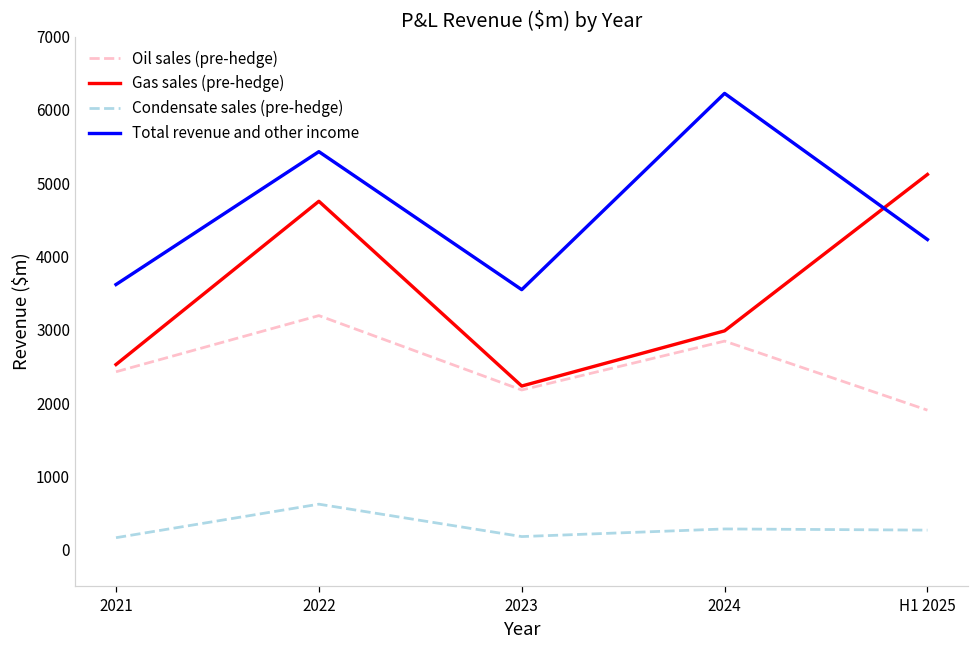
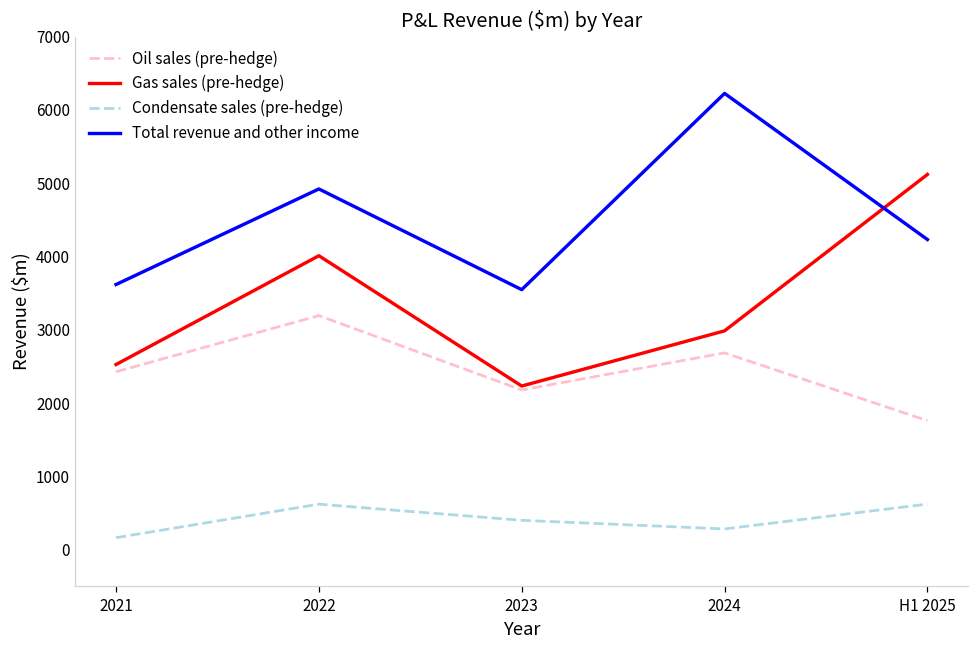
  {
    "Oil sales (pre-hedge)": {
      "2021": 2400,
      "2022": 3200,
      "2023": 2200,
-     "2024": 2800,
-     "H1 2025": 1900
+     "2024": 2700,
+     "H1 2025": 1800
    },
    "Gas sales (pre-hedge)": {
      "2021": 2500,
-     "2022": 4800,
+     "2022": 4000,
      "2023": 2200,
      "2024": 3000,
      "H1 2025": 5100
    },
    "Condensate sales (pre-hedge)": {
      "2021": 200,
      "2022": 600,
-     "2023": 200,
+     "2023": 400,
      "2024": 300,
-     "H1 2025": 300
+     "H1 2025": 600
    },
    "Total revenue and other income": {
      "2021": 3600,
-     "2022": 5400,
+     "2022": 4900,
      "2023": 3500,
      "2024": 6200,
      "H1 2025": 4200
    }
  }
